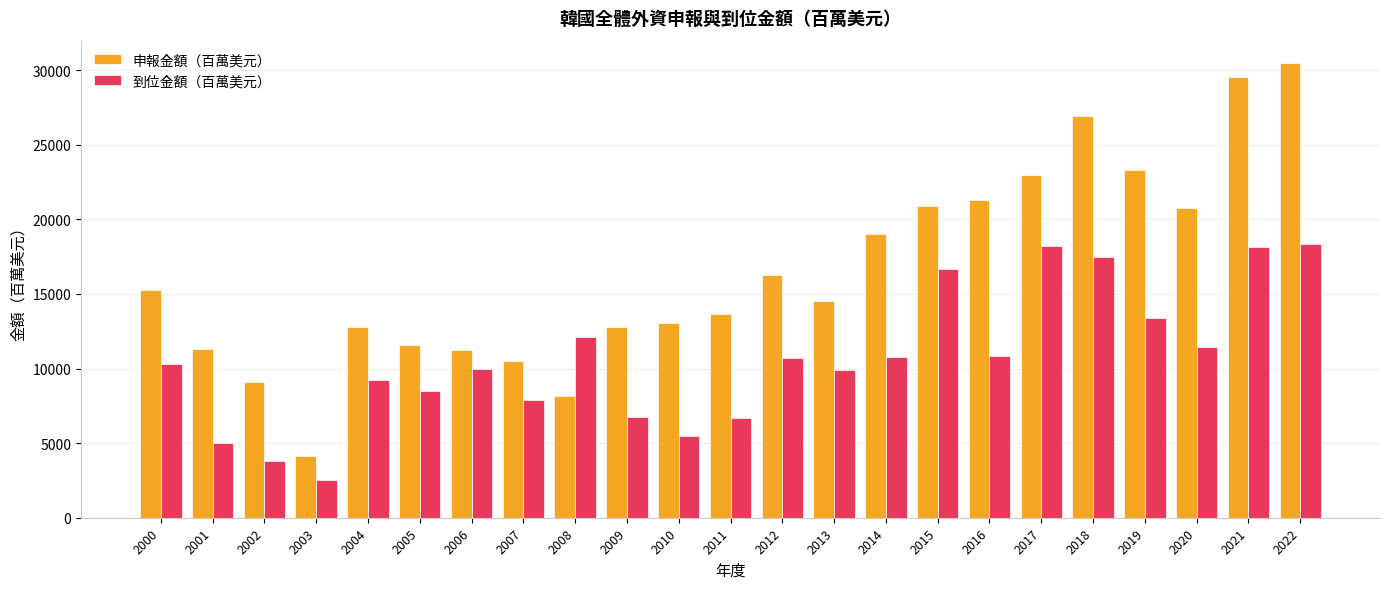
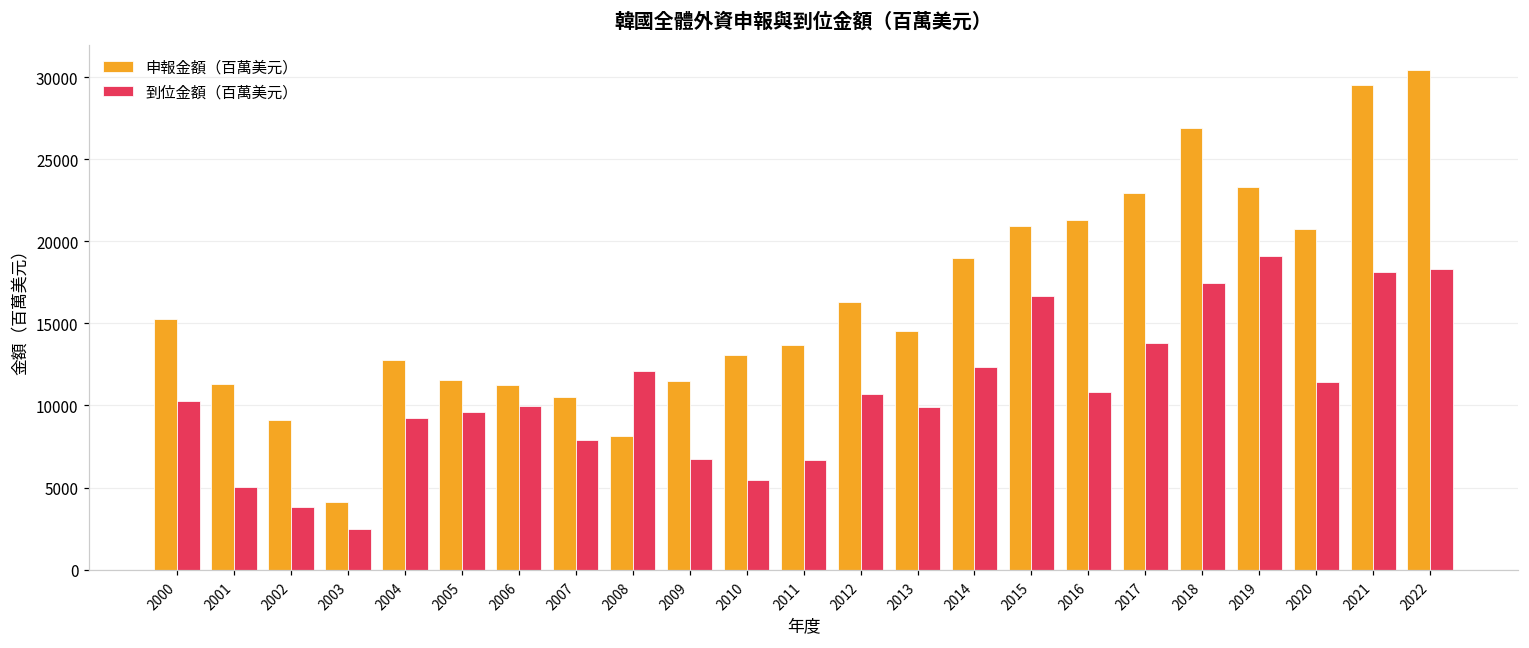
  {
    "申報金額（百萬美元）": {
      "2000": 15300,
      "2001": 11300,
      "2002": 9100,
      "2003": 4100,
      "2004": 12800,
      "2005": 11600,
      "2006": 11200,
      "2007": 10500,
      "2008": 8100,
-     "2009": 12800,
+     "2009": 11500,
      "2010": 13100,
      "2011": 13700,
      "2012": 16300,
      "2013": 14500,
      "2014": 19000,
      "2015": 20900,
      "2016": 21300,
      "2017": 22900,
      "2018": 26900,
      "2019": 23300,
      "2020": 20700,
      "2021": 29500,
      "2022": 30500
    },
    "到位金額（百萬美元）": {
      "2000": 10300,
      "2001": 5000,
      "2002": 3800,
      "2003": 2500,
      "2004": 9200,
-     "2005": 8500,
+     "2005": 9600,
      "2006": 10000,
      "2007": 7900,
      "2008": 12100,
      "2009": 6800,
      "2010": 5500,
      "2011": 6700,
      "2012": 10700,
      "2013": 9900,
-     "2014": 10800,
+     "2014": 12300,
      "2015": 16700,
      "2016": 10900,
-     "2017": 18200,
+     "2017": 13800,
      "2018": 17500,
-     "2019": 13400,
+     "2019": 19100,
      "2020": 11400,
      "2021": 18100,
      "2022": 18300
    }
  }
